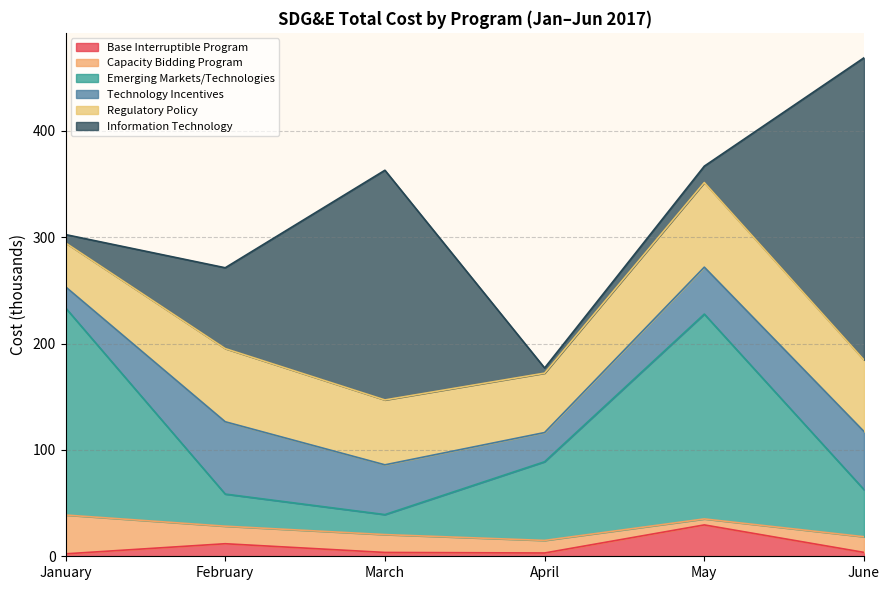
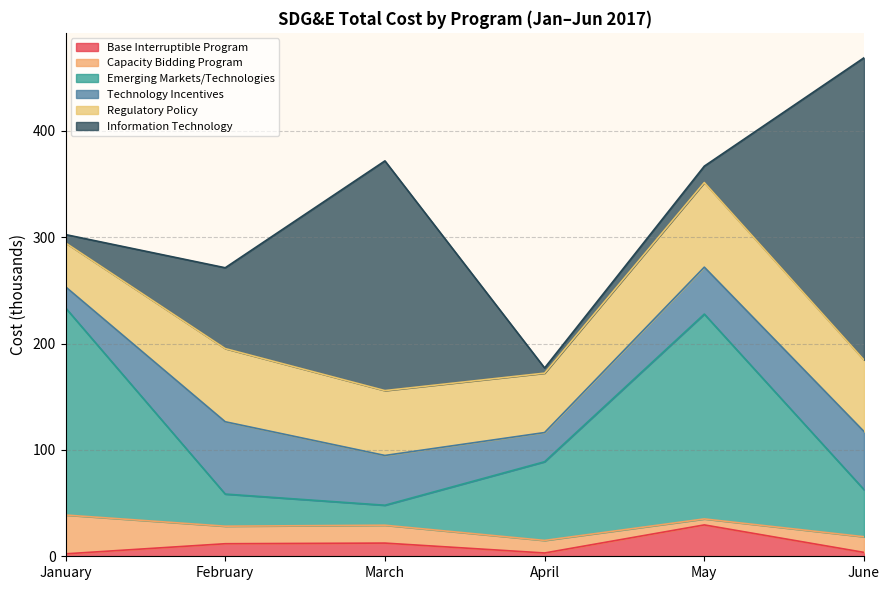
  {
    "Base Interruptible Program": {
      "January": 2,
      "February": 12,
-     "March": 4,
+     "March": 12,
      "April": 3,
      "May": 29,
      "June": 4
    },
    "Information Technology": {
      "January": 8,
      "February": 76,
      "March": 216,
      "April": 5,
      "May": 15,
      "June": 284
    }
  }
